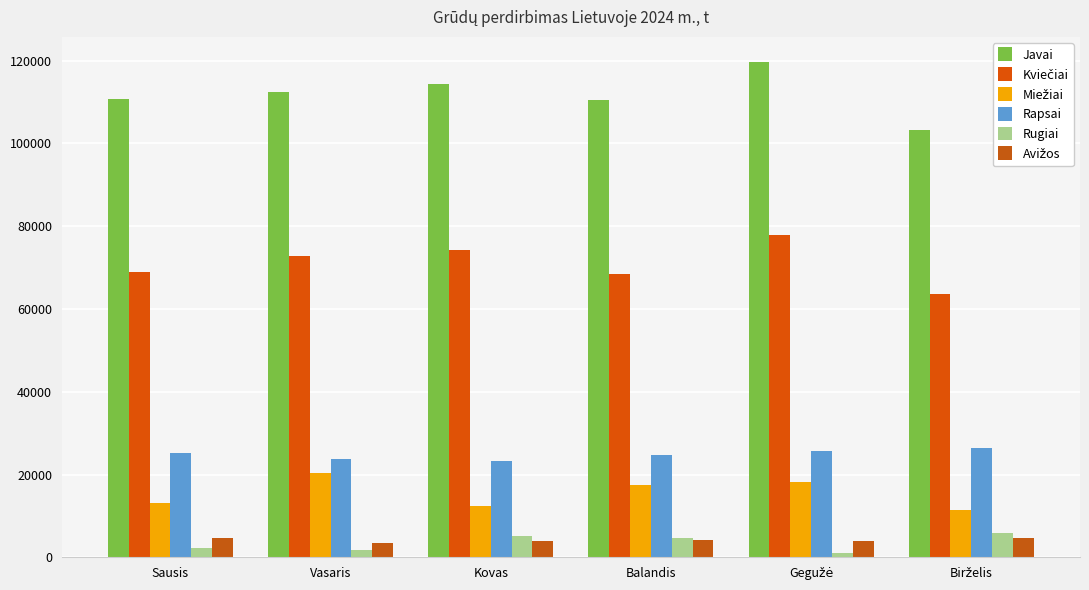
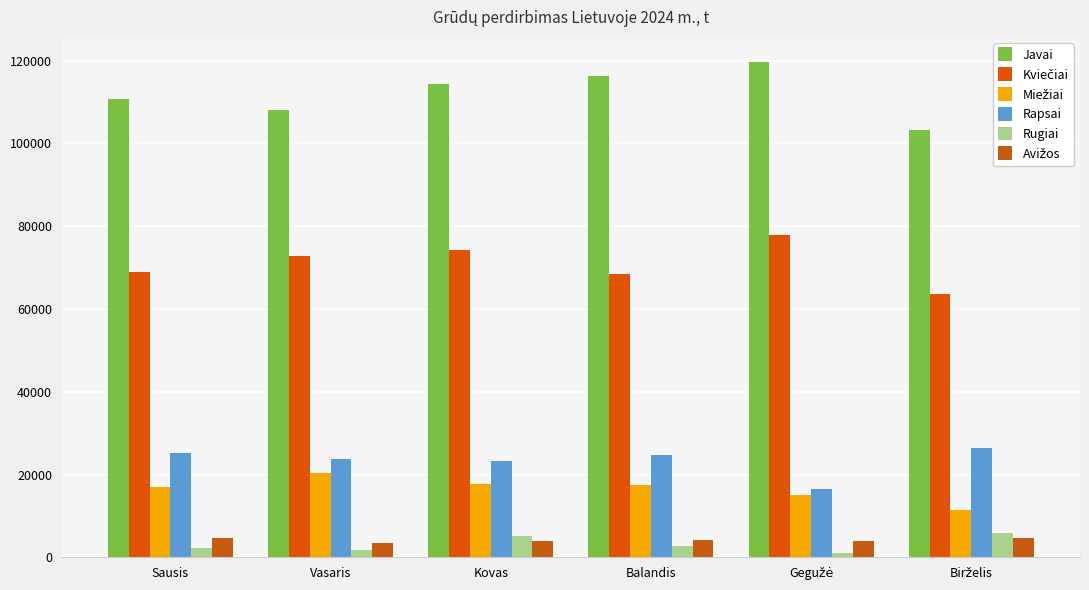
  {
    "Javai": {
      "Sausis": 111000,
-     "Vasaris": 112000,
+     "Vasaris": 108000,
      "Kovas": 114000,
-     "Balandis": 110000,
+     "Balandis": 116000,
      "Gegužė": 120000,
      "Birželis": 103000
    },
    "Miežiai": {
-     "Sausis": 13000,
+     "Sausis": 17000,
      "Vasaris": 20000,
-     "Kovas": 12000,
+     "Kovas": 18000,
      "Balandis": 17000,
-     "Gegužė": 18000,
+     "Gegužė": 15000,
      "Birželis": 11000
    },
    "Rapsai": {
      "Sausis": 25000,
      "Vasaris": 24000,
      "Kovas": 23000,
      "Balandis": 25000,
-     "Gegužė": 26000,
+     "Gegužė": 16000,
      "Birželis": 26000
    },
    "Rugiai": {
      "Sausis": 2000,
      "Vasaris": 2000,
      "Kovas": 5000,
-     "Balandis": 5000,
+     "Balandis": 3000,
      "Gegužė": 1000,
      "Birželis": 6000
    }
  }
